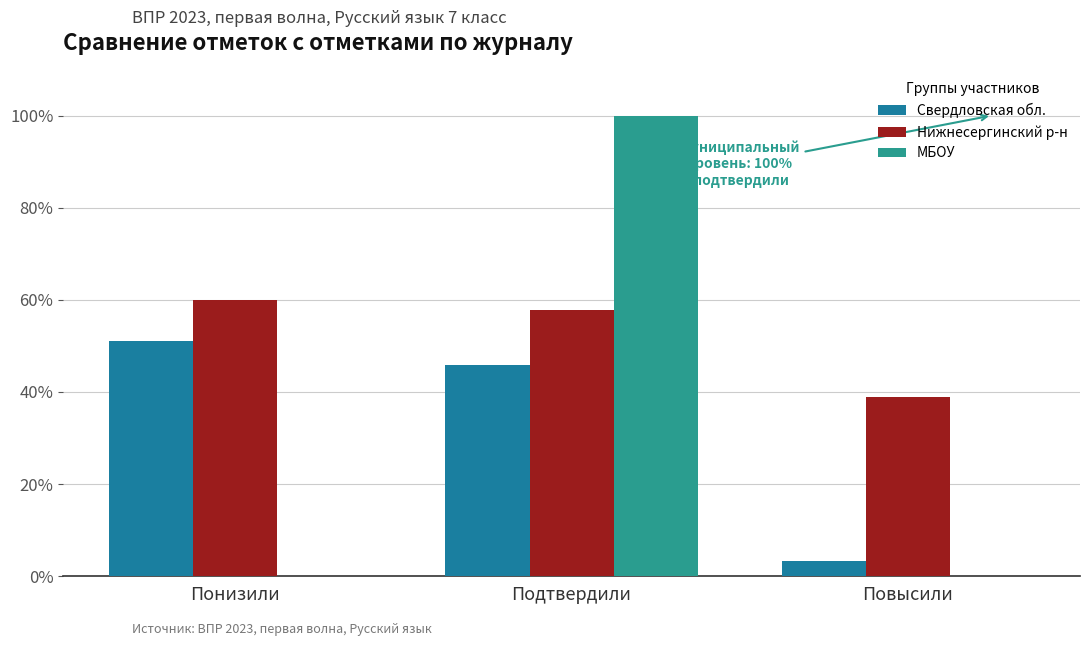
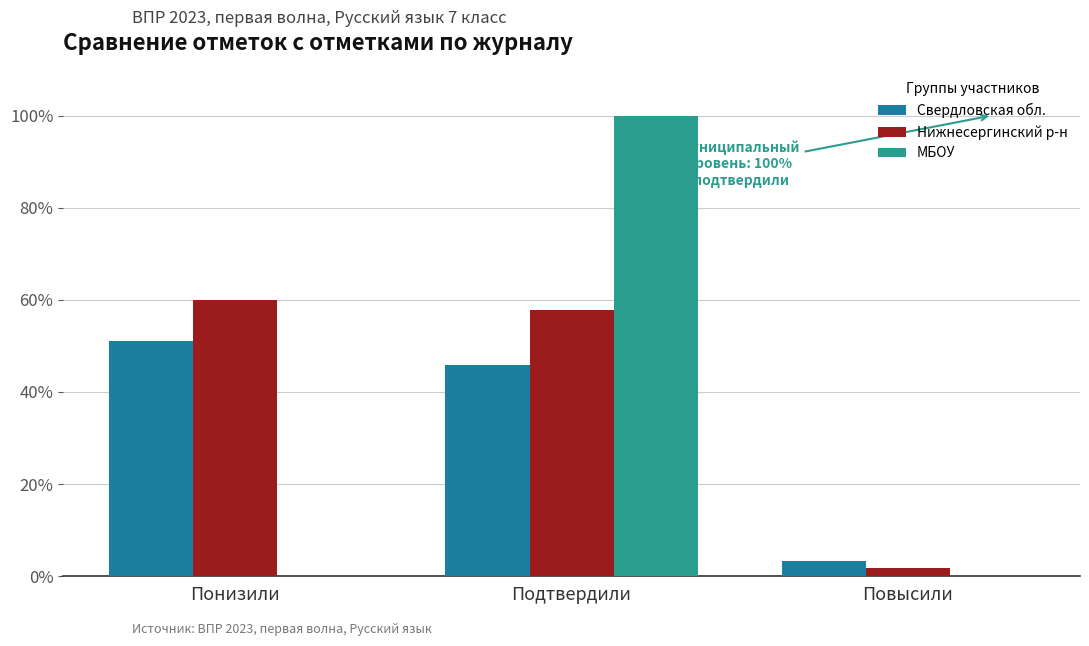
  {
    "Нижнесергинский р-н": {
      "Понизили": "60%",
      "Подтвердили": "58%",
-     "Повысили": "39%"
+     "Повысили": "2%"
    }
  }
